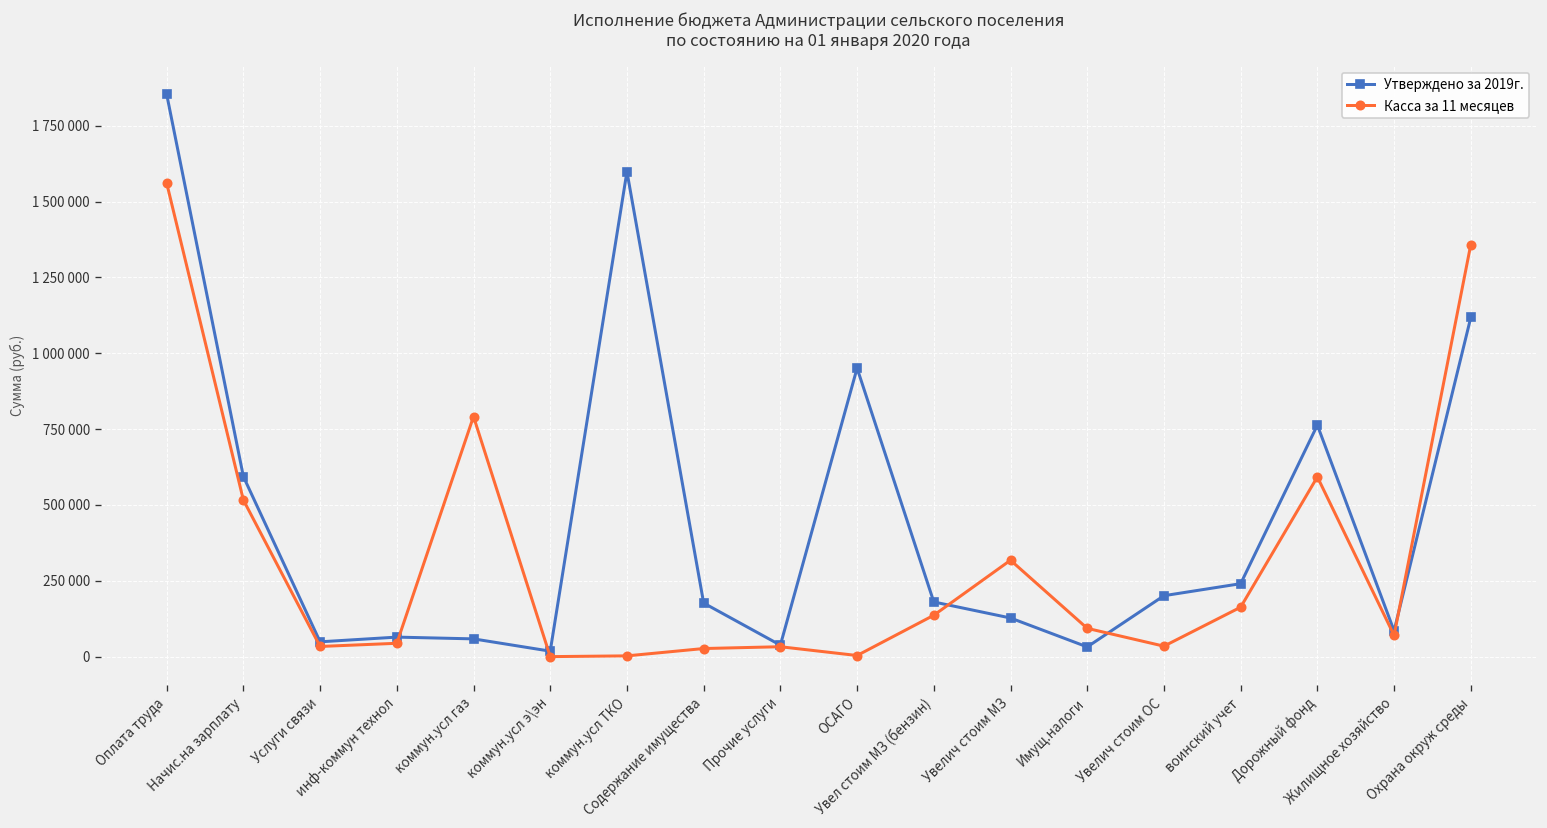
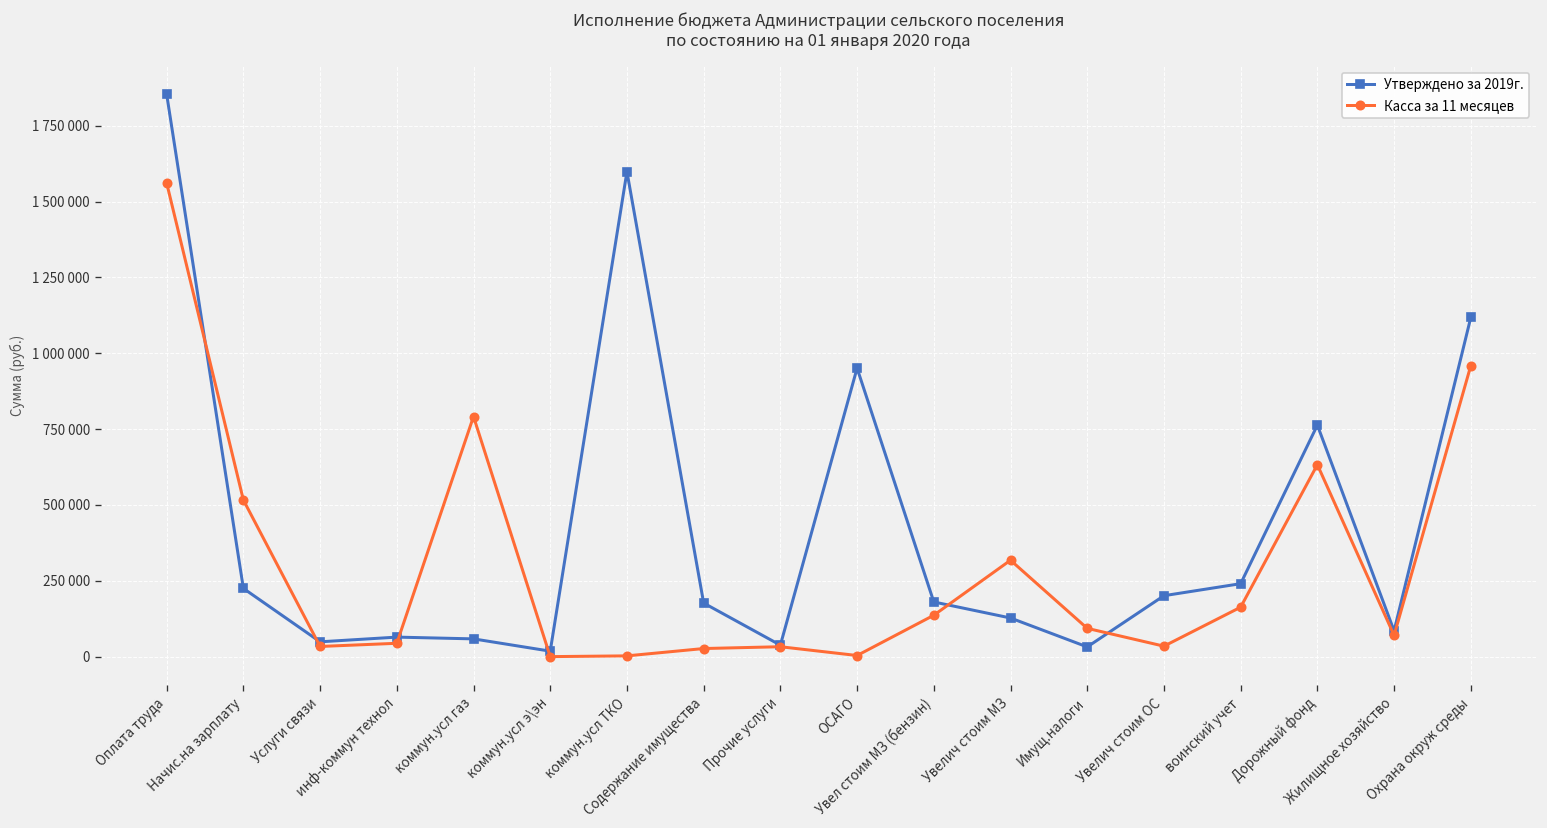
  {
    "Утверждено за 2019г.": {
      "Оплата труда": 1850000,
-     "Начис.на зарплату": 590000,
+     "Начис.на зарплату": 220000,
      "Услуги связи": 50000,
      "инф-коммун технол": 60000,
      "коммун.усл газ": 60000,
      "коммун.усл э\\эн": 20000,
      "коммун.усл ТКО": 1600000,
      "Содержание имущества": 180000,
      "ОСАГО": 950000,
      "Увел стоим МЗ (бензин)": 180000,
      "Увелич стоим МЗ": 130000,
      "Имущ.налоги": 30000,
      "Увелич стоим ОС": 200000,
      "воинский учет": 240000,
      "Дорожный фонд": 760000,
      "Жилищное хозяйство": 80000,
      "Охрана окруж среды": 1120000
    },
    "Касса за 11 месяцев": {
      "Оплата труда": 1560000,
      "Начис.на зарплату": 520000,
      "Услуги связи": 30000,
      "инф-коммун технол": 40000,
      "коммун.усл газ": 790000,
      "коммун.усл э\\эн": 0,
      "коммун.усл ТКО": 0,
      "Содержание имущества": 30000,
      "ОСАГО": 0,
      "Увел стоим МЗ (бензин)": 140000,
      "Увелич стоим МЗ": 320000,
      "Имущ.налоги": 90000,
      "Увелич стоим ОС": 30000,
      "воинский учет": 160000,
-     "Дорожный фонд": 590000,
+     "Дорожный фонд": 630000,
      "Жилищное хозяйство": 70000,
-     "Охрана окруж среды": 1360000
+     "Охрана окруж среды": 960000
    }
  }
